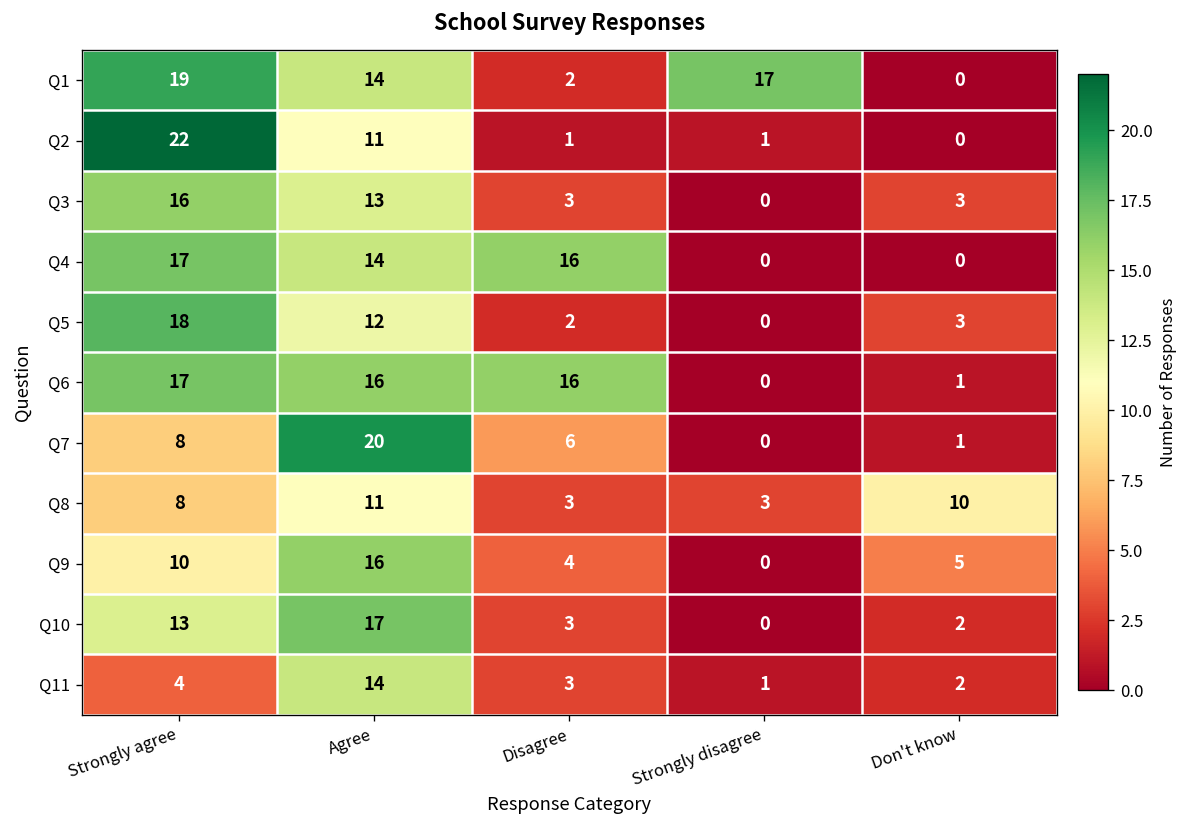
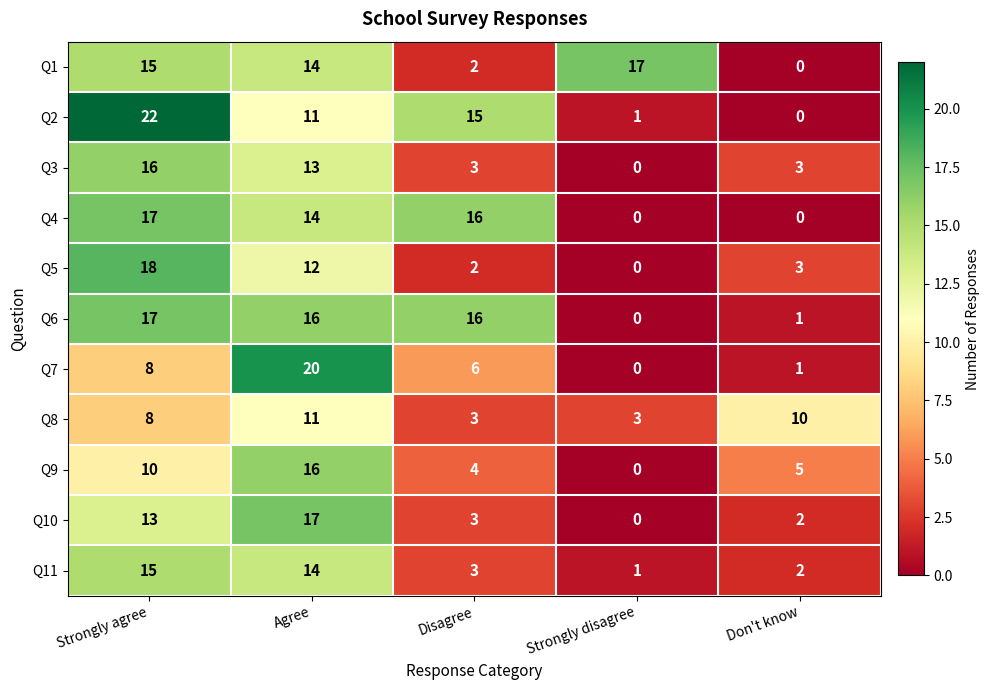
  {
    "Q1": {
-     "Strongly agree": 19,
+     "Strongly agree": 15,
      "Agree": 14,
      "Disagree": 2,
      "Strongly disagree": 17,
      "Don't know": 0
    },
    "Q2": {
      "Strongly agree": 22,
      "Agree": 11,
-     "Disagree": 1,
+     "Disagree": 15,
      "Strongly disagree": 1,
      "Don't know": 0
    },
    "Q3": {
      "Strongly agree": 16,
      "Agree": 13,
      "Disagree": 3,
      "Strongly disagree": 0,
      "Don't know": 3
    },
    "Q4": {
      "Strongly agree": 17,
      "Agree": 14,
      "Disagree": 16,
      "Strongly disagree": 0,
      "Don't know": 0
    },
    "Q5": {
      "Strongly agree": 18,
      "Agree": 12,
      "Disagree": 2,
      "Strongly disagree": 0,
      "Don't know": 3
    },
    "Q6": {
      "Strongly agree": 17,
      "Agree": 16,
      "Disagree": 16,
      "Strongly disagree": 0,
      "Don't know": 1
    },
    "Q7": {
      "Strongly agree": 8,
      "Agree": 20,
      "Disagree": 6,
      "Strongly disagree": 0,
      "Don't know": 1
    },
    "Q8": {
      "Strongly agree": 8,
      "Agree": 11,
      "Disagree": 3,
      "Strongly disagree": 3,
      "Don't know": 10
    },
    "Q9": {
      "Strongly agree": 10,
      "Agree": 16,
      "Disagree": 4,
      "Strongly disagree": 0,
      "Don't know": 5
    },
    "Q10": {
      "Strongly agree": 13,
      "Agree": 17,
      "Disagree": 3,
      "Strongly disagree": 0,
      "Don't know": 2
    },
    "Q11": {
-     "Strongly agree": 4,
+     "Strongly agree": 15,
      "Agree": 14,
      "Disagree": 3,
      "Strongly disagree": 1,
      "Don't know": 2
    }
  }
